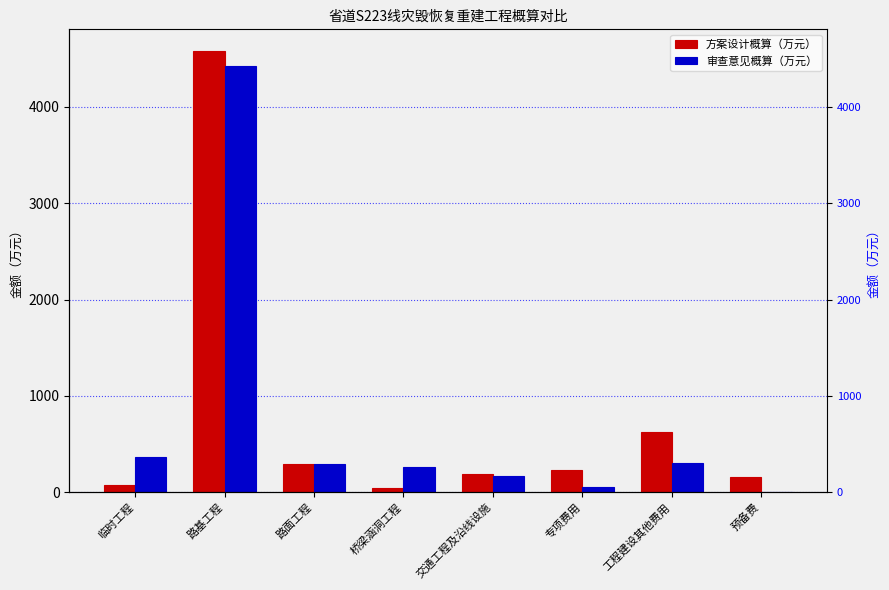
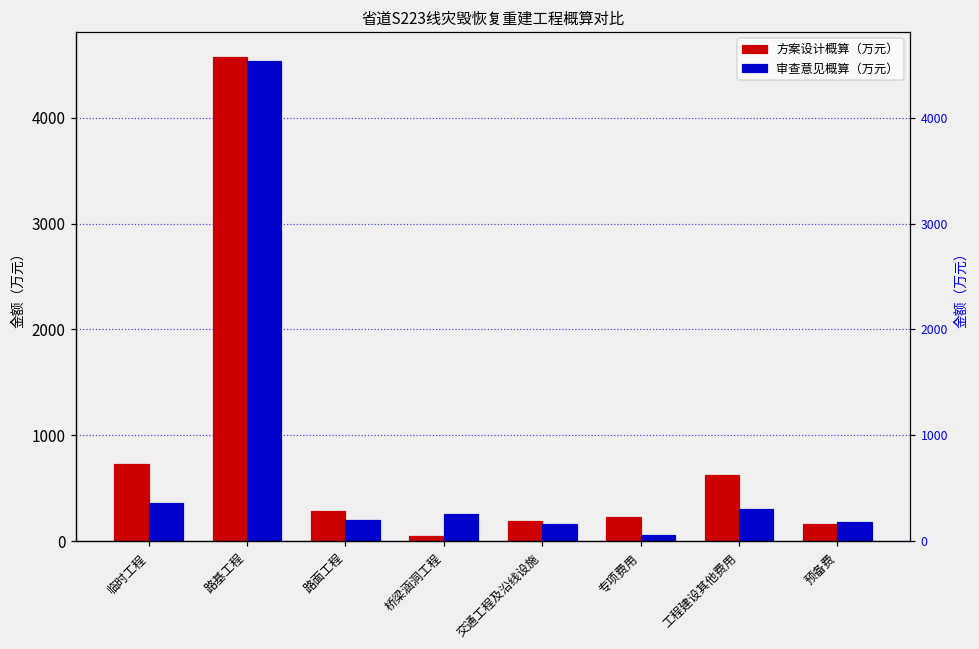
  {
    "方案设计概算（万元）": {
-     "临时工程": 100,
+     "临时工程": 700,
      "路基工程": 4600,
      "路面工程": 300,
      "桥梁涵洞工程": 0,
      "交通工程及沿线设施": 200,
      "专项费用": 200,
      "工程建设其他费用": 600,
      "预备费": 200
    },
    "审查意见概算（万元）": {
      "临时工程": 400,
-     "路基工程": 4400,
-     "路面工程": 300,
+     "路基工程": 4500,
+     "路面工程": 200,
      "桥梁涵洞工程": 300,
      "交通工程及沿线设施": 200,
      "专项费用": 100,
      "工程建设其他费用": 300,
-     "预备费": 0
+     "预备费": 200
    }
  }
